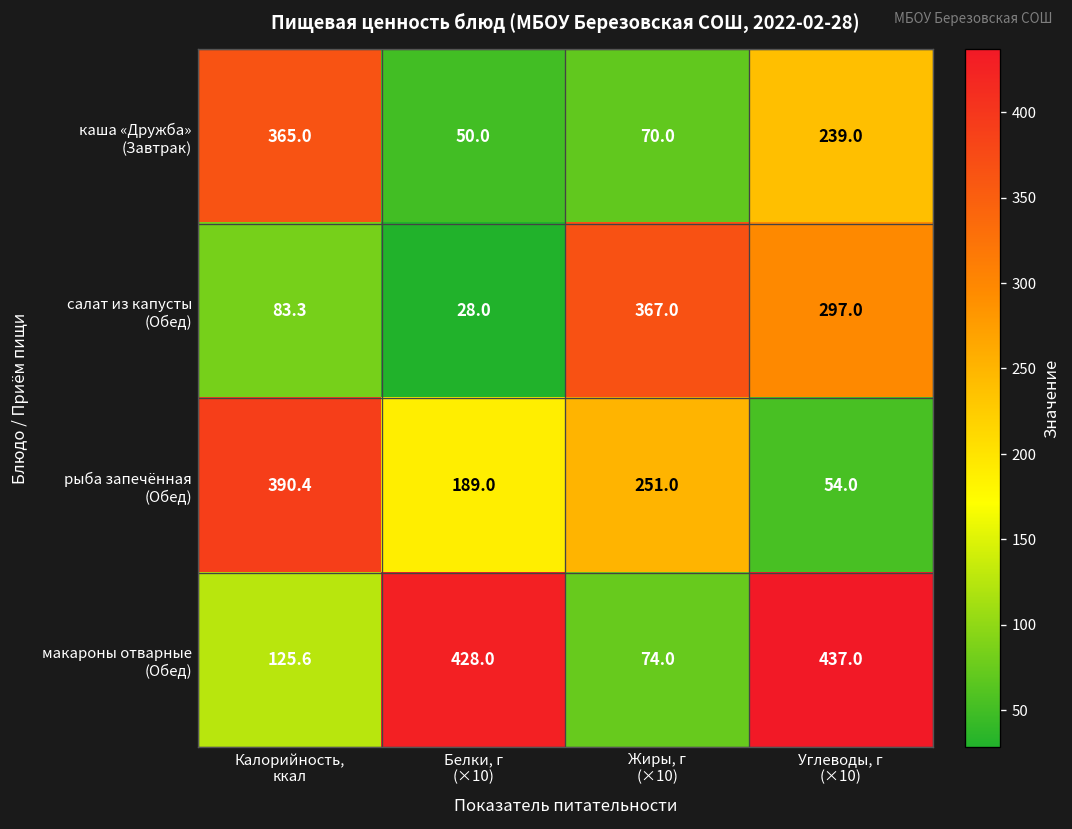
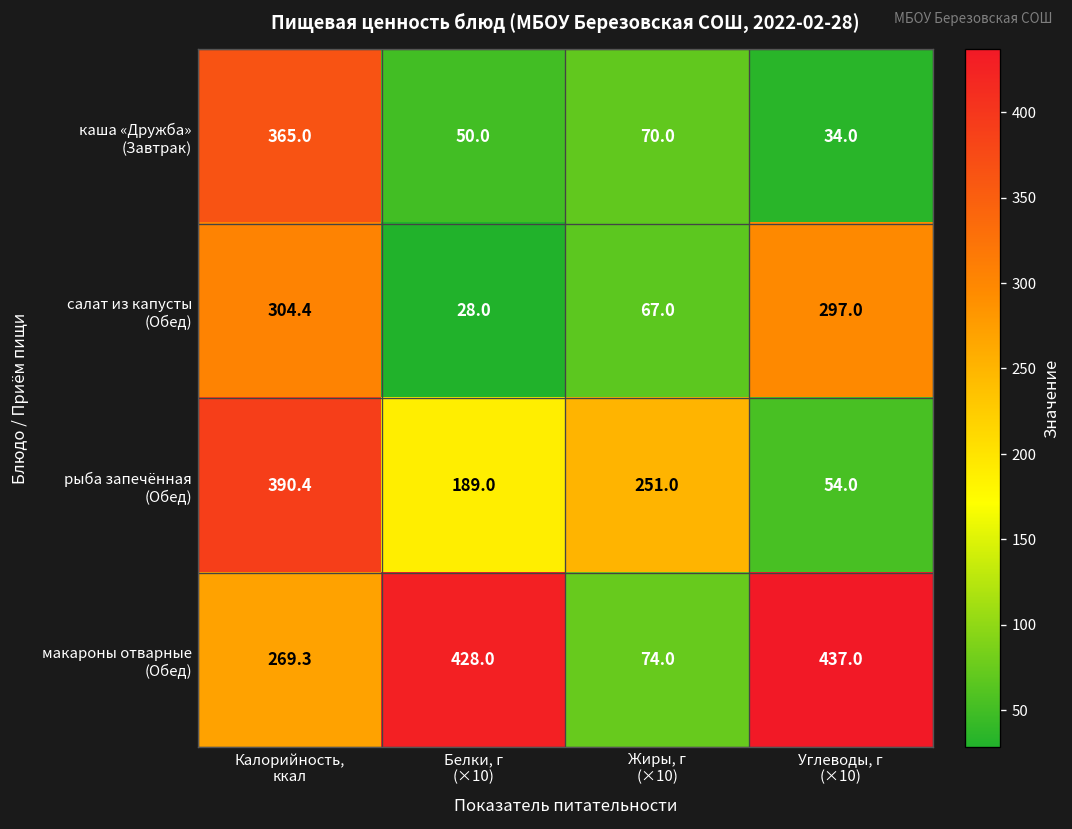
  {
    "каша «Дружба» (Завтрак)": {
      "Калорийность, ккал": 365.0,
      "Белки, г (×10)": 50.0,
      "Жиры, г (×10)": 70.0,
-     "Углеводы, г (×10)": 239.0
+     "Углеводы, г (×10)": 34.0
    },
    "салат из капусты (Обед)": {
-     "Калорийность, ккал": 83.3,
+     "Калорийность, ккал": 304.4,
      "Белки, г (×10)": 28.0,
-     "Жиры, г (×10)": 367.0,
+     "Жиры, г (×10)": 67.0,
      "Углеводы, г (×10)": 297.0
    },
    "рыба запечённая (Обед)": {
      "Калорийность, ккал": 390.4,
      "Белки, г (×10)": 189.0,
      "Жиры, г (×10)": 251.0,
      "Углеводы, г (×10)": 54.0
    },
    "макароны отварные (Обед)": {
-     "Калорийность, ккал": 125.6,
+     "Калорийность, ккал": 269.3,
      "Белки, г (×10)": 428.0,
      "Жиры, г (×10)": 74.0,
      "Углеводы, г (×10)": 437.0
    }
  }
